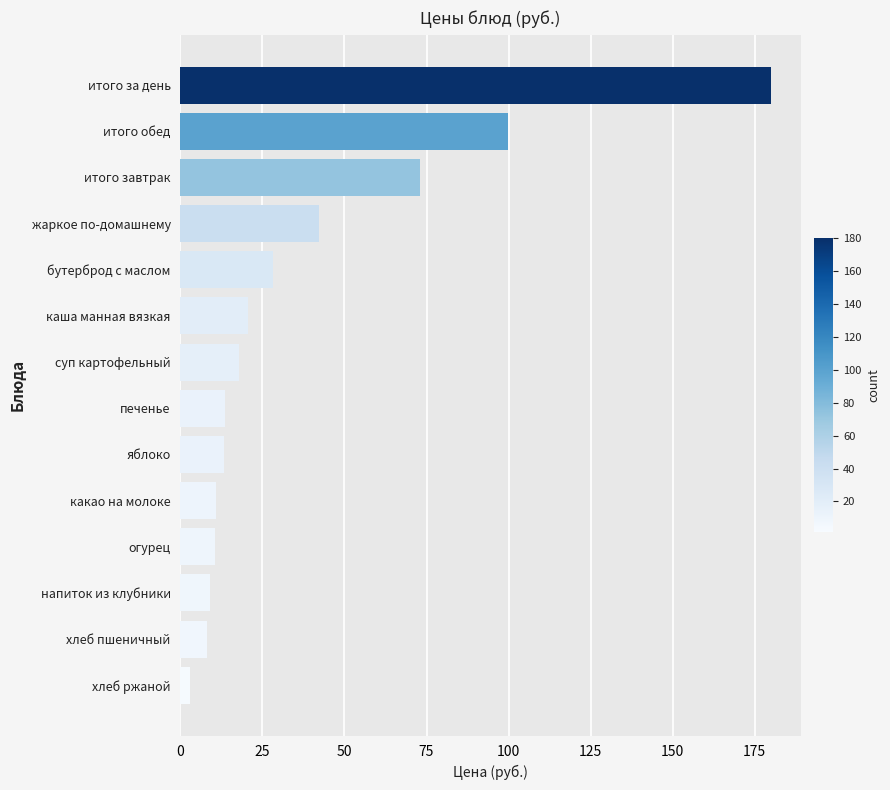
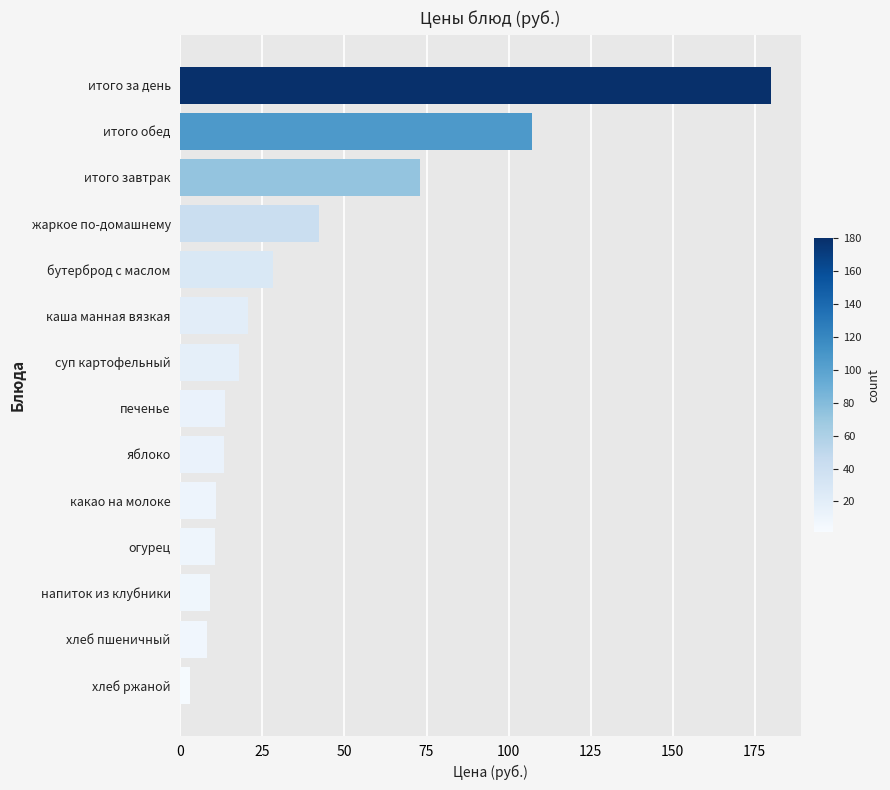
  {
    "итого за день": 180,
-   "итого обед": 100,
+   "итого обед": 107,
    "итого завтрак": 73,
    "жаркое по-домашнему": 42,
    "бутерброд с маслом": 28,
    "каша манная вязкая": 20,
    "суп картофельный": 18,
    "печенье": 13,
    "яблоко": 13,
    "какао на молоке": 11,
    "огурец": 10,
    "напиток из клубники": 9,
    "хлеб пшеничный": 8,
    "хлеб ржаной": 3
  }
